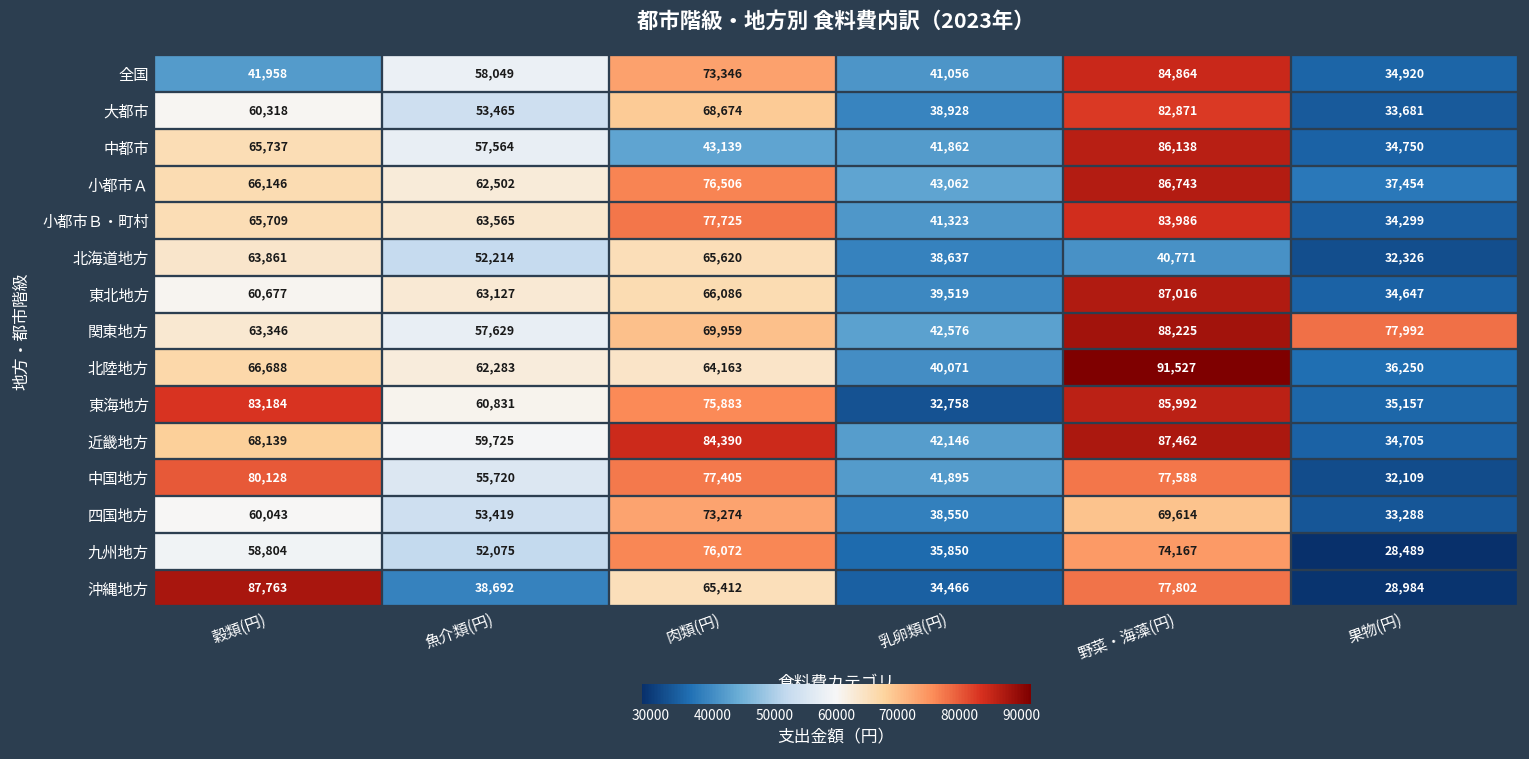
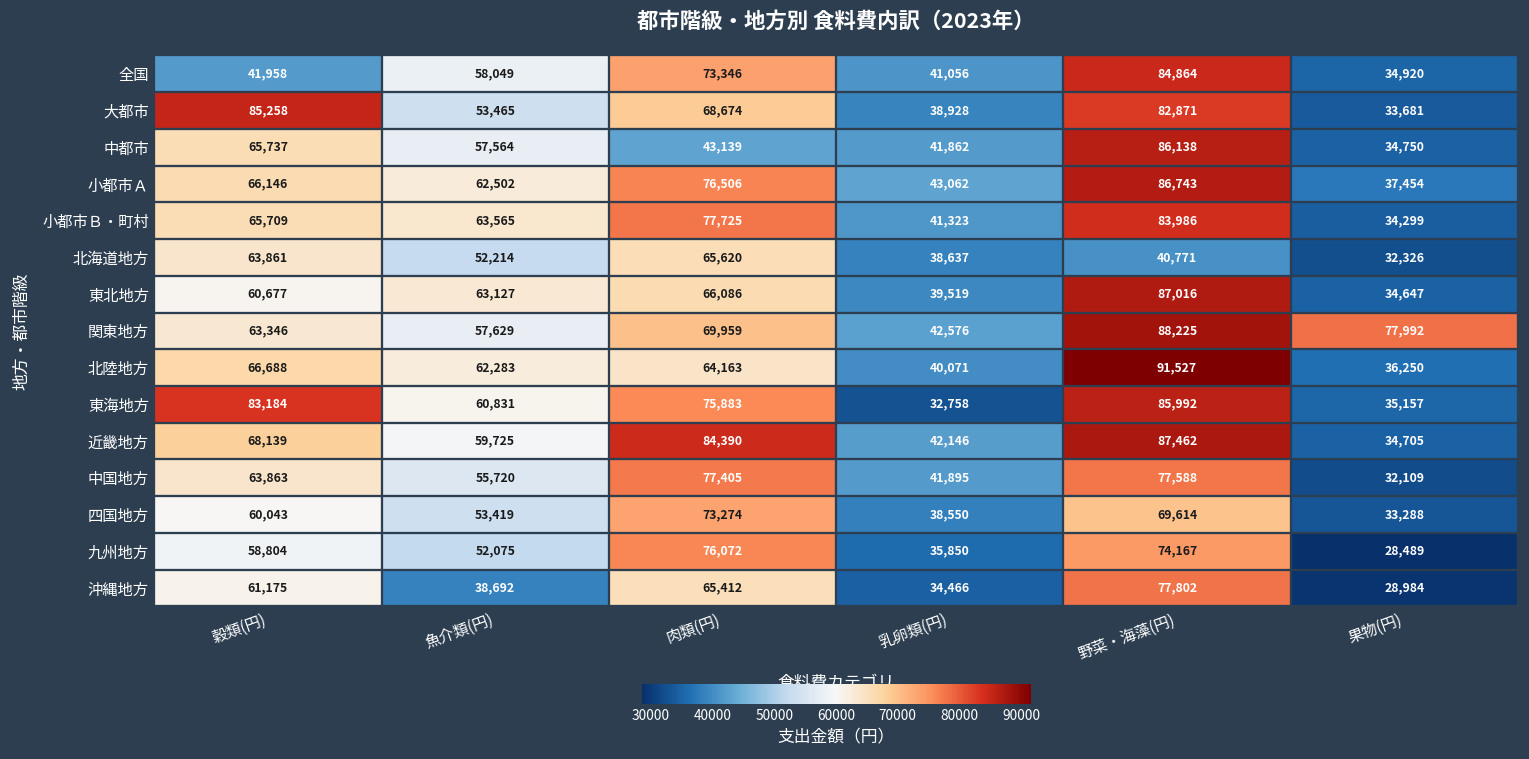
  {
    "全国": {
      "穀類(円)": "41,958",
      "魚介類(円)": "58,049",
      "肉類(円)": "73,346",
      "乳卵類(円)": "41,056",
      "野菜・海藻(円)": "84,864",
      "果物(円)": "34,920"
    },
    "大都市": {
-     "穀類(円)": "60,318",
+     "穀類(円)": "85,258",
      "魚介類(円)": "53,465",
      "肉類(円)": "68,674",
      "乳卵類(円)": "38,928",
      "野菜・海藻(円)": "82,871",
      "果物(円)": "33,681"
    },
    "中都市": {
      "穀類(円)": "65,737",
      "魚介類(円)": "57,564",
      "肉類(円)": "43,139",
      "乳卵類(円)": "41,862",
      "野菜・海藻(円)": "86,138",
      "果物(円)": "34,750"
    },
    "小都市Ａ": {
      "穀類(円)": "66,146",
      "魚介類(円)": "62,502",
      "肉類(円)": "76,506",
      "乳卵類(円)": "43,062",
      "野菜・海藻(円)": "86,743",
      "果物(円)": "37,454"
    },
    "小都市Ｂ・町村": {
      "穀類(円)": "65,709",
      "魚介類(円)": "63,565",
      "肉類(円)": "77,725",
      "乳卵類(円)": "41,323",
      "野菜・海藻(円)": "83,986",
      "果物(円)": "34,299"
    },
    "北海道地方": {
      "穀類(円)": "63,861",
      "魚介類(円)": "52,214",
      "肉類(円)": "65,620",
      "乳卵類(円)": "38,637",
      "野菜・海藻(円)": "40,771",
      "果物(円)": "32,326"
    },
    "東北地方": {
      "穀類(円)": "60,677",
      "魚介類(円)": "63,127",
      "肉類(円)": "66,086",
      "乳卵類(円)": "39,519",
      "野菜・海藻(円)": "87,016",
      "果物(円)": "34,647"
    },
    "関東地方": {
      "穀類(円)": "63,346",
      "魚介類(円)": "57,629",
      "肉類(円)": "69,959",
      "乳卵類(円)": "42,576",
      "野菜・海藻(円)": "88,225",
      "果物(円)": "77,992"
    },
    "北陸地方": {
      "穀類(円)": "66,688",
      "魚介類(円)": "62,283",
      "肉類(円)": "64,163",
      "乳卵類(円)": "40,071",
      "野菜・海藻(円)": "91,527",
      "果物(円)": "36,250"
    },
    "東海地方": {
      "穀類(円)": "83,184",
      "魚介類(円)": "60,831",
      "肉類(円)": "75,883",
      "乳卵類(円)": "32,758",
      "野菜・海藻(円)": "85,992",
      "果物(円)": "35,157"
    },
    "近畿地方": {
      "穀類(円)": "68,139",
      "魚介類(円)": "59,725",
      "肉類(円)": "84,390",
      "乳卵類(円)": "42,146",
      "野菜・海藻(円)": "87,462",
      "果物(円)": "34,705"
    },
    "中国地方": {
-     "穀類(円)": "80,128",
+     "穀類(円)": "63,863",
      "魚介類(円)": "55,720",
      "肉類(円)": "77,405",
      "乳卵類(円)": "41,895",
      "野菜・海藻(円)": "77,588",
      "果物(円)": "32,109"
    },
    "四国地方": {
      "穀類(円)": "60,043",
      "魚介類(円)": "53,419",
      "肉類(円)": "73,274",
      "乳卵類(円)": "38,550",
      "野菜・海藻(円)": "69,614",
      "果物(円)": "33,288"
    },
    "九州地方": {
      "穀類(円)": "58,804",
      "魚介類(円)": "52,075",
      "肉類(円)": "76,072",
      "乳卵類(円)": "35,850",
      "野菜・海藻(円)": "74,167",
      "果物(円)": "28,489"
    },
    "沖縄地方": {
-     "穀類(円)": "87,763",
+     "穀類(円)": "61,175",
      "魚介類(円)": "38,692",
      "肉類(円)": "65,412",
      "乳卵類(円)": "34,466",
      "野菜・海藻(円)": "77,802",
      "果物(円)": "28,984"
    }
  }
